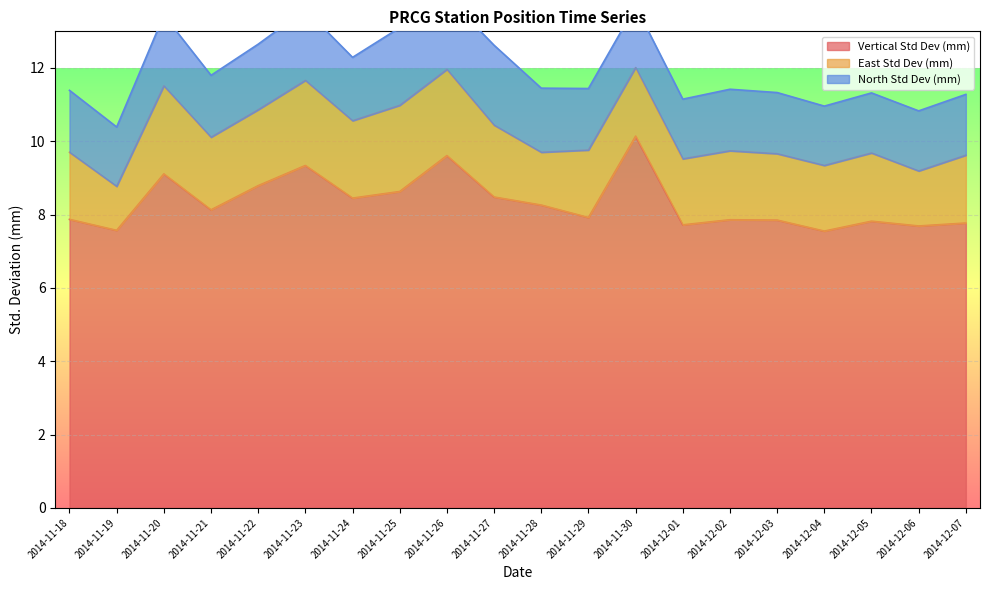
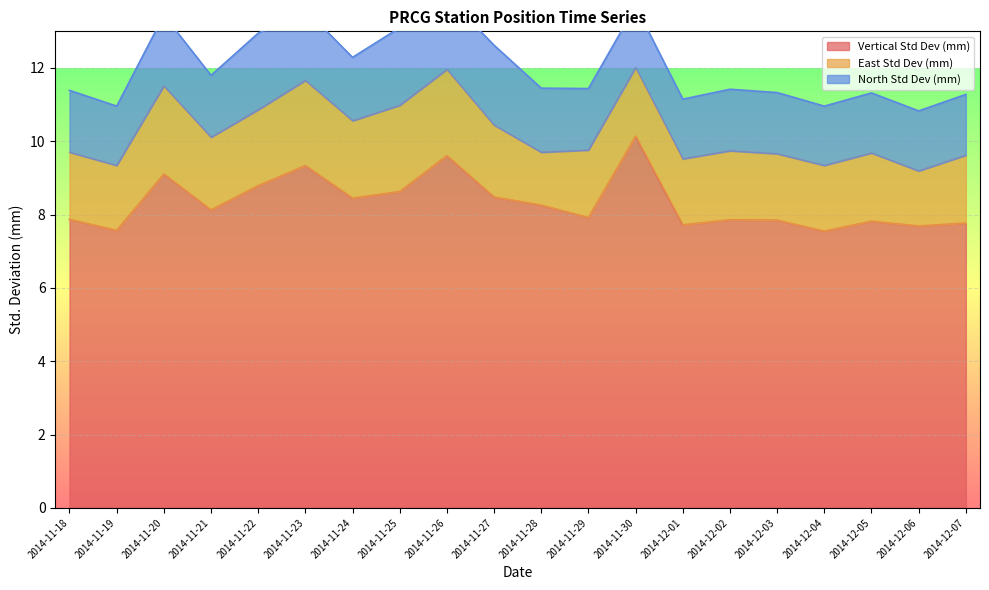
  {
    "Vertical Std Dev (mm)": {
      "2014-11-18": 7.9,
      "2014-11-19": 7.6,
      "2014-11-20": 9.1,
      "2014-11-21": 8.1,
      "2014-11-22": 8.8,
      "2014-11-23": 9.3,
      "2014-11-24": 8.5,
      "2014-11-25": 8.6,
      "2014-11-26": 9.6,
      "2014-11-27": 8.5,
      "2014-11-28": 8.3,
      "2014-11-29": 7.9,
      "2014-11-30": 10.1,
      "2014-12-01": 7.7,
      "2014-12-02": 7.9,
      "2014-12-03": 7.9,
      "2014-12-04": 7.6,
      "2014-12-05": 7.8,
      "2014-12-06": 7.7,
      "2014-12-07": 7.8
    },
    "East Std Dev (mm)": {
      "2014-11-18": 1.8,
-     "2014-11-19": 1.2,
+     "2014-11-19": 1.8,
      "2014-11-20": 2.4,
      "2014-11-21": 2.0,
      "2014-11-22": 2.1,
      "2014-11-23": 2.3,
      "2014-11-24": 2.1,
      "2014-11-25": 2.3,
      "2014-11-26": 2.3,
      "2014-11-27": 2.0,
      "2014-11-28": 1.4,
      "2014-11-29": 1.8,
      "2014-11-30": 1.9,
      "2014-12-01": 1.8,
      "2014-12-02": 1.9,
      "2014-12-03": 1.8,
      "2014-12-04": 1.8,
      "2014-12-05": 1.9,
      "2014-12-06": 1.5,
      "2014-12-07": 1.8
    },
    "North Std Dev (mm)": {
      "2014-11-18": 1.7,
      "2014-11-19": 1.6,
      "2014-11-21": 1.7,
-     "2014-11-22": 1.8,
+     "2014-11-22": 2.1,
      "2014-11-24": 1.7,
      "2014-11-27": 2.2,
      "2014-11-28": 1.8,
      "2014-11-29": 1.7,
      "2014-12-01": 1.6,
      "2014-12-02": 1.7,
      "2014-12-03": 1.7,
      "2014-12-04": 1.6,
      "2014-12-05": 1.6,
      "2014-12-06": 1.6,
      "2014-12-07": 1.7
    }
  }
